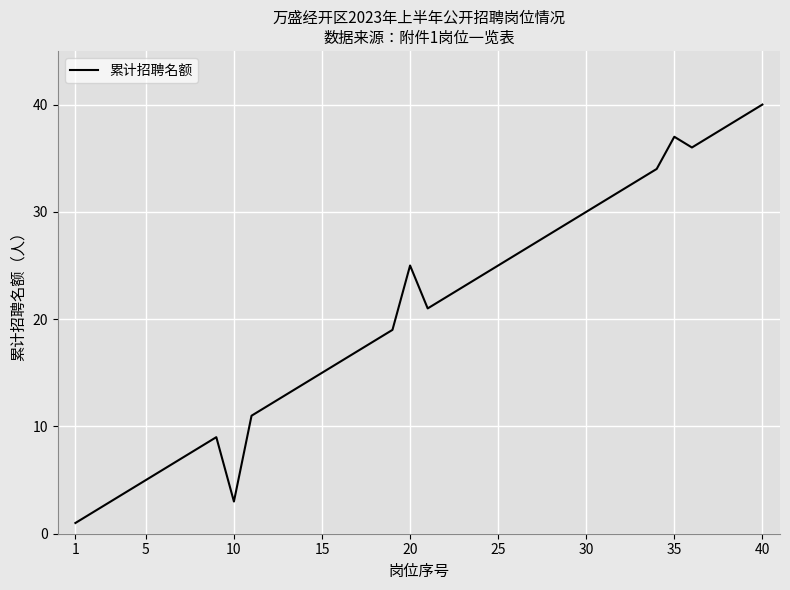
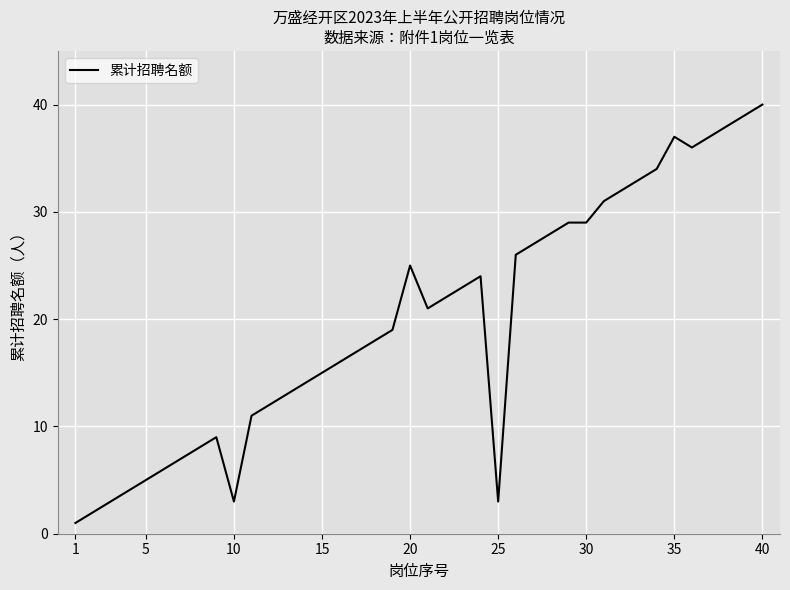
  {
    "1": 1,
    "5": 5,
    "10": 3,
    "15": 15,
    "20": 25,
-   "25": 25,
-   "30": 30,
+   "25": 3,
+   "30": 29,
    "35": 37,
    "40": 40
  }
